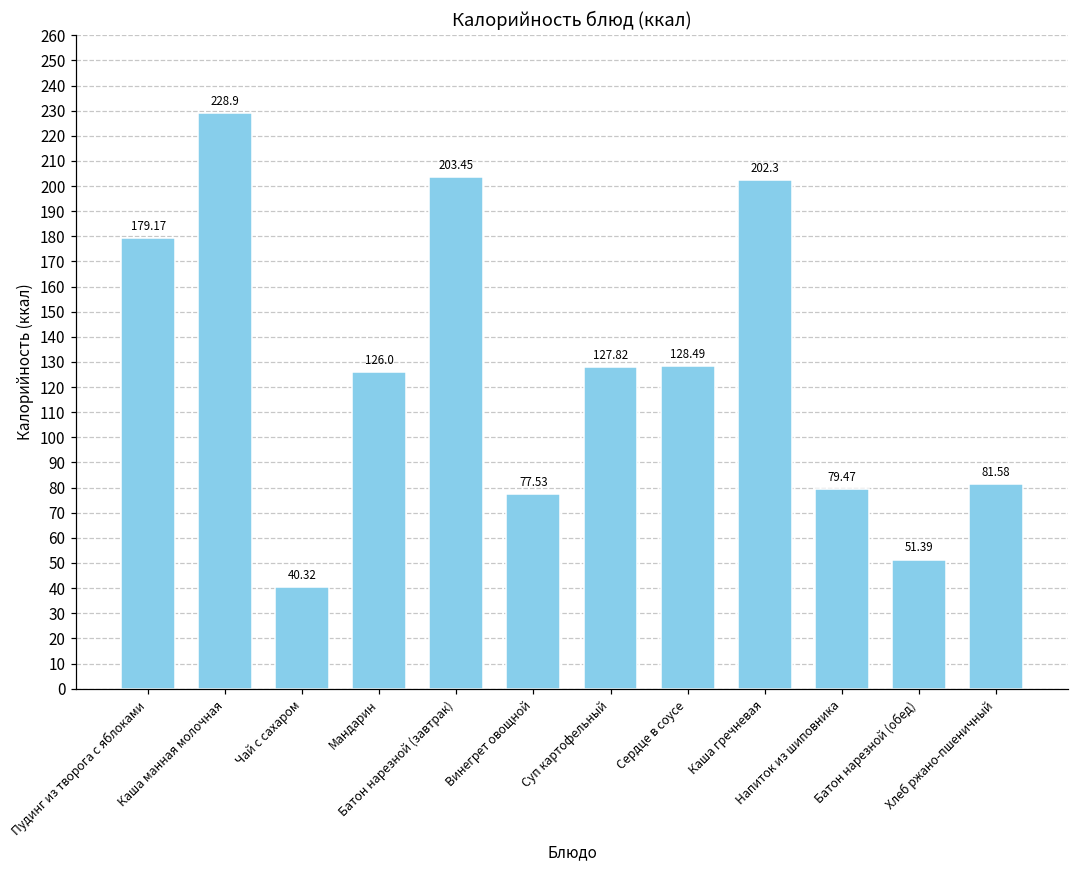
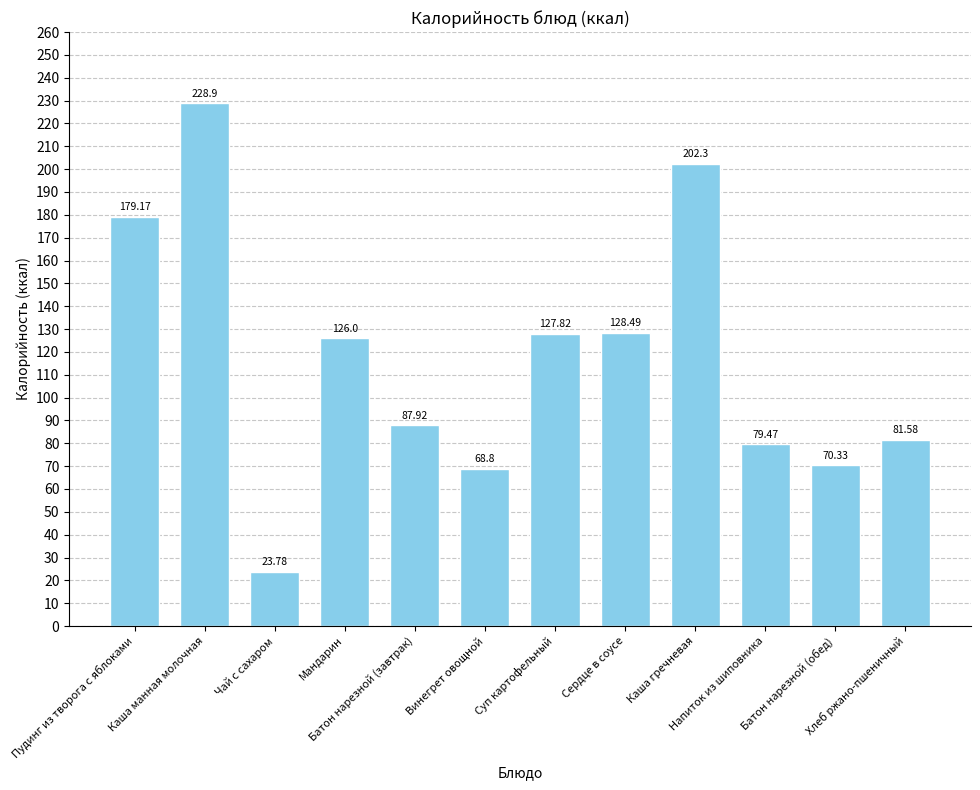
  {
    "Пудинг из творога с яблоками": 179.17,
    "Каша манная молочная": 228.9,
-   "Чай с сахаром": 40.32,
+   "Чай с сахаром": 23.78,
    "Мандарин": 126.0,
-   "Батон нарезной (завтрак)": 203.45,
-   "Винегрет овощной": 77.53,
+   "Батон нарезной (завтрак)": 87.92,
+   "Винегрет овощной": 68.8,
    "Суп картофельный": 127.82,
    "Сердце в соусе": 128.49,
    "Каша гречневая": 202.3,
    "Напиток из шиповника": 79.47,
-   "Батон нарезной (обед)": 51.39,
+   "Батон нарезной (обед)": 70.33,
    "Хлеб ржано-пшеничный": 81.58
  }
